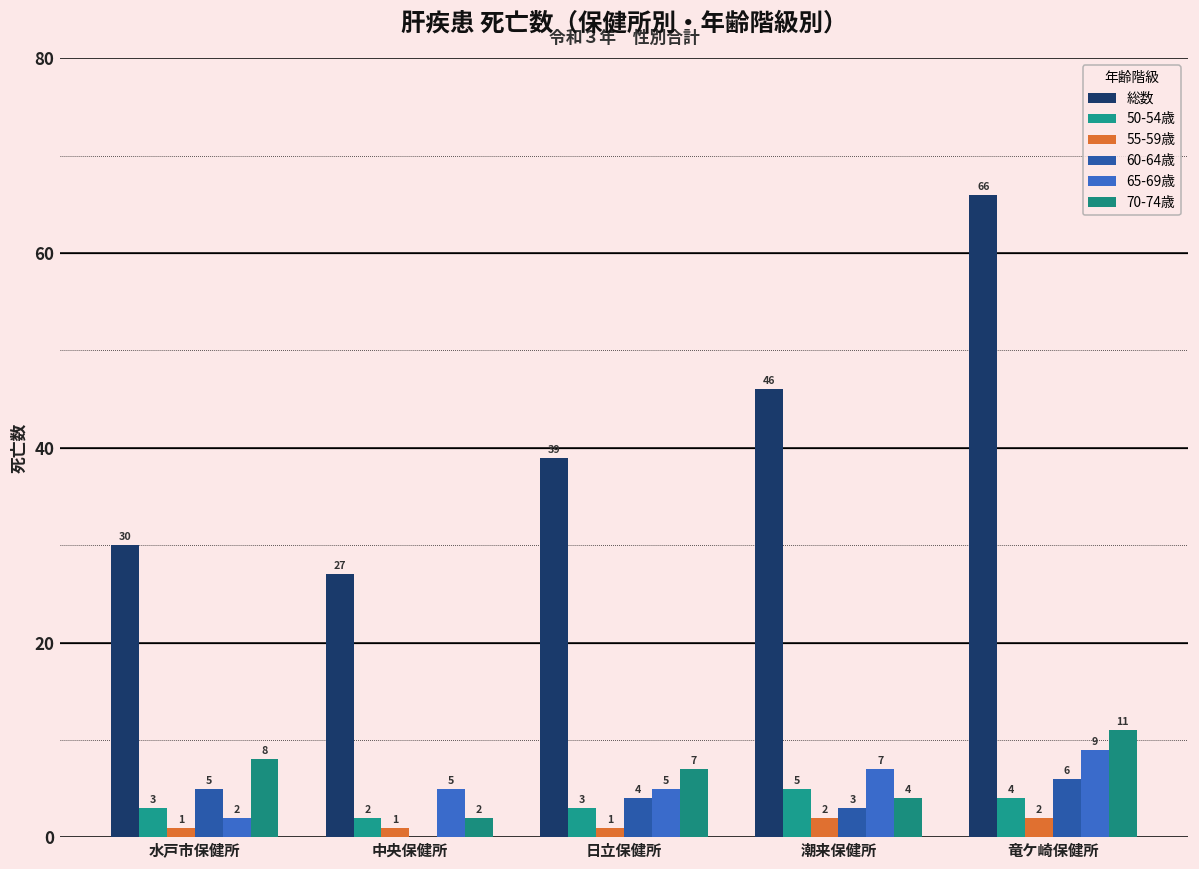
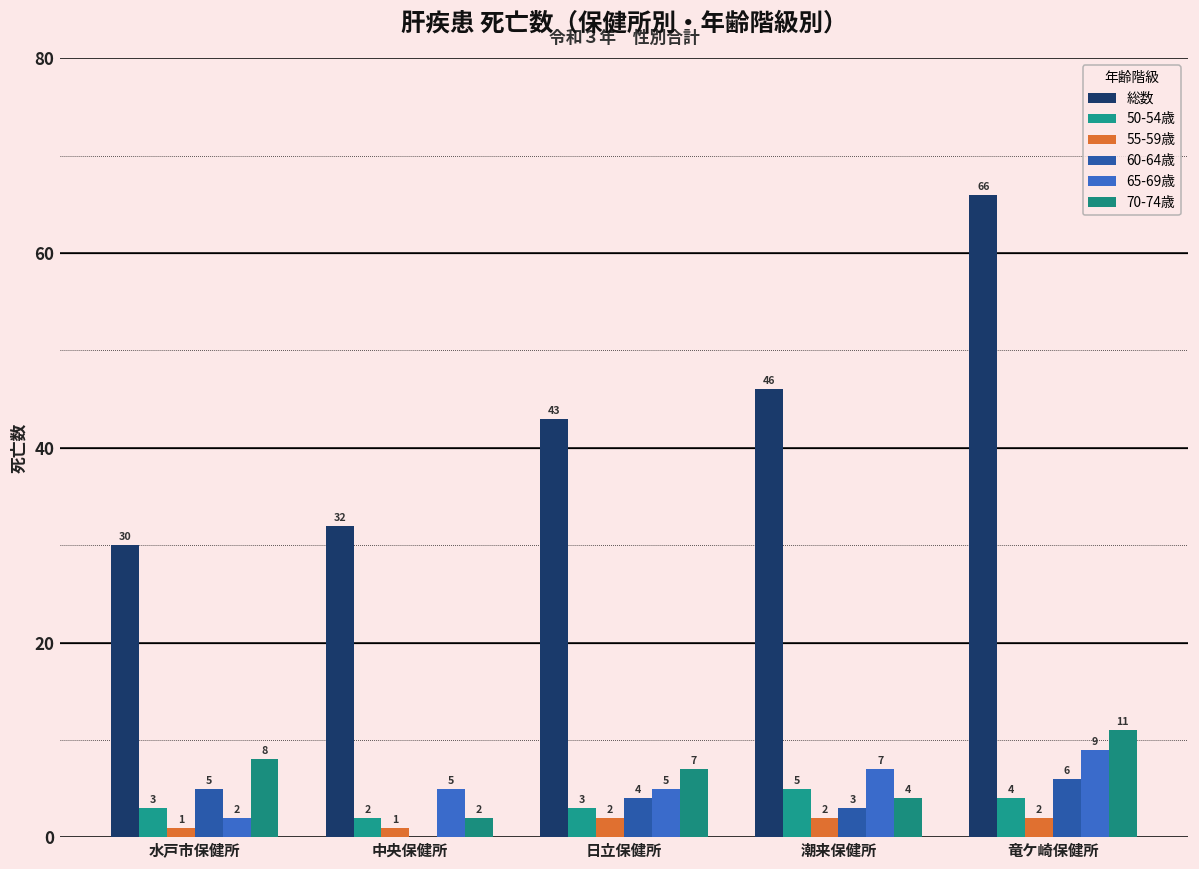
  {
    "総数": {
      "水戸市保健所": 30,
-     "中央保健所": 27,
-     "日立保健所": 39,
+     "中央保健所": 32,
+     "日立保健所": 43,
      "潮来保健所": 46,
      "竜ケ崎保健所": 66
    },
    "55-59歳": {
      "水戸市保健所": 1,
      "中央保健所": 1,
-     "日立保健所": 1,
+     "日立保健所": 2,
      "潮来保健所": 2,
      "竜ケ崎保健所": 2
    }
  }
